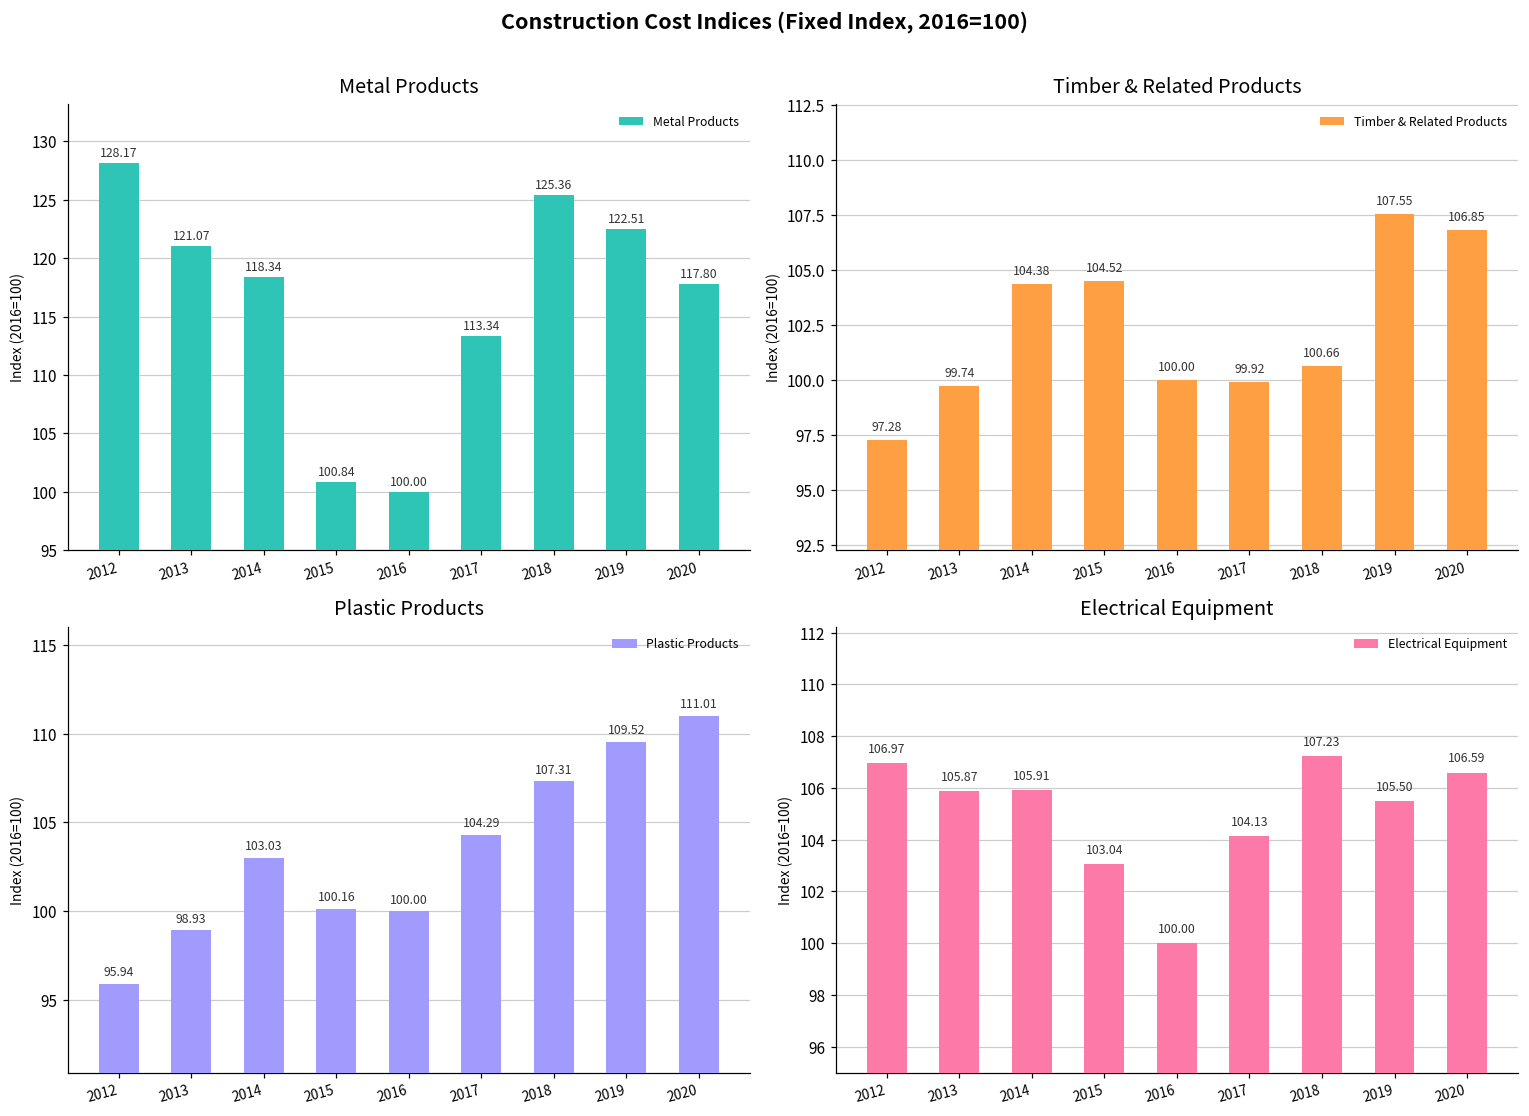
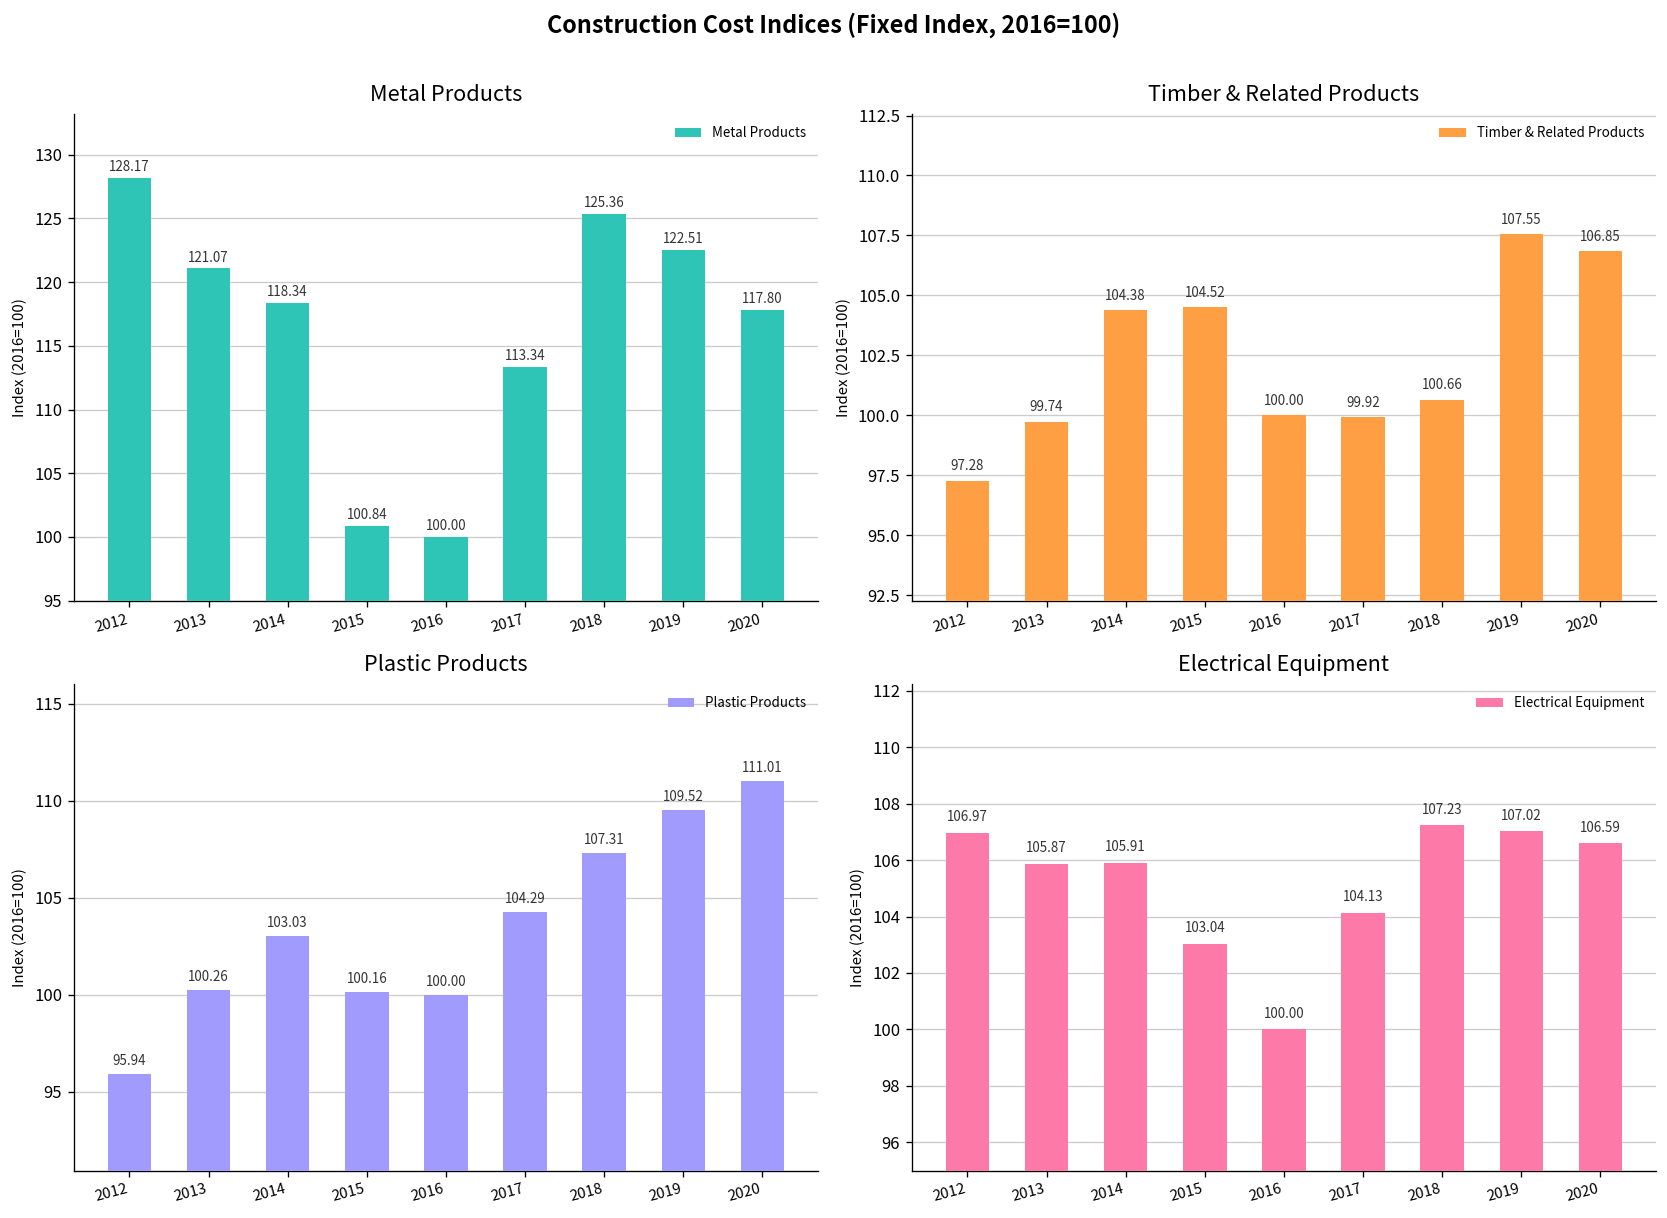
  {
    "Metal Products": {
      "2012": 128.17,
      "2013": 121.07,
      "2014": 118.34,
      "2015": 100.84,
      "2016": 100.00,
      "2017": 113.34,
      "2018": 125.36,
      "2019": 122.51,
      "2020": 117.80
    },
    "Timber & Related Products": {
      "2012": 97.28,
      "2013": 99.74,
      "2014": 104.38,
      "2015": 104.52,
      "2016": 100.00,
      "2017": 99.92,
      "2018": 100.66,
      "2019": 107.55,
      "2020": 106.85
    },
    "Plastic Products": {
      "2012": 95.94,
-     "2013": 98.93,
+     "2013": 100.26,
      "2014": 103.03,
      "2015": 100.16,
      "2016": 100.00,
      "2017": 104.29,
      "2018": 107.31,
      "2019": 109.52,
      "2020": 111.01
    },
    "Electrical Equipment": {
      "2012": 106.97,
      "2013": 105.87,
      "2014": 105.91,
      "2015": 103.04,
      "2016": 100.00,
      "2017": 104.13,
      "2018": 107.23,
-     "2019": 105.50,
+     "2019": 107.02,
      "2020": 106.59
    }
  }
